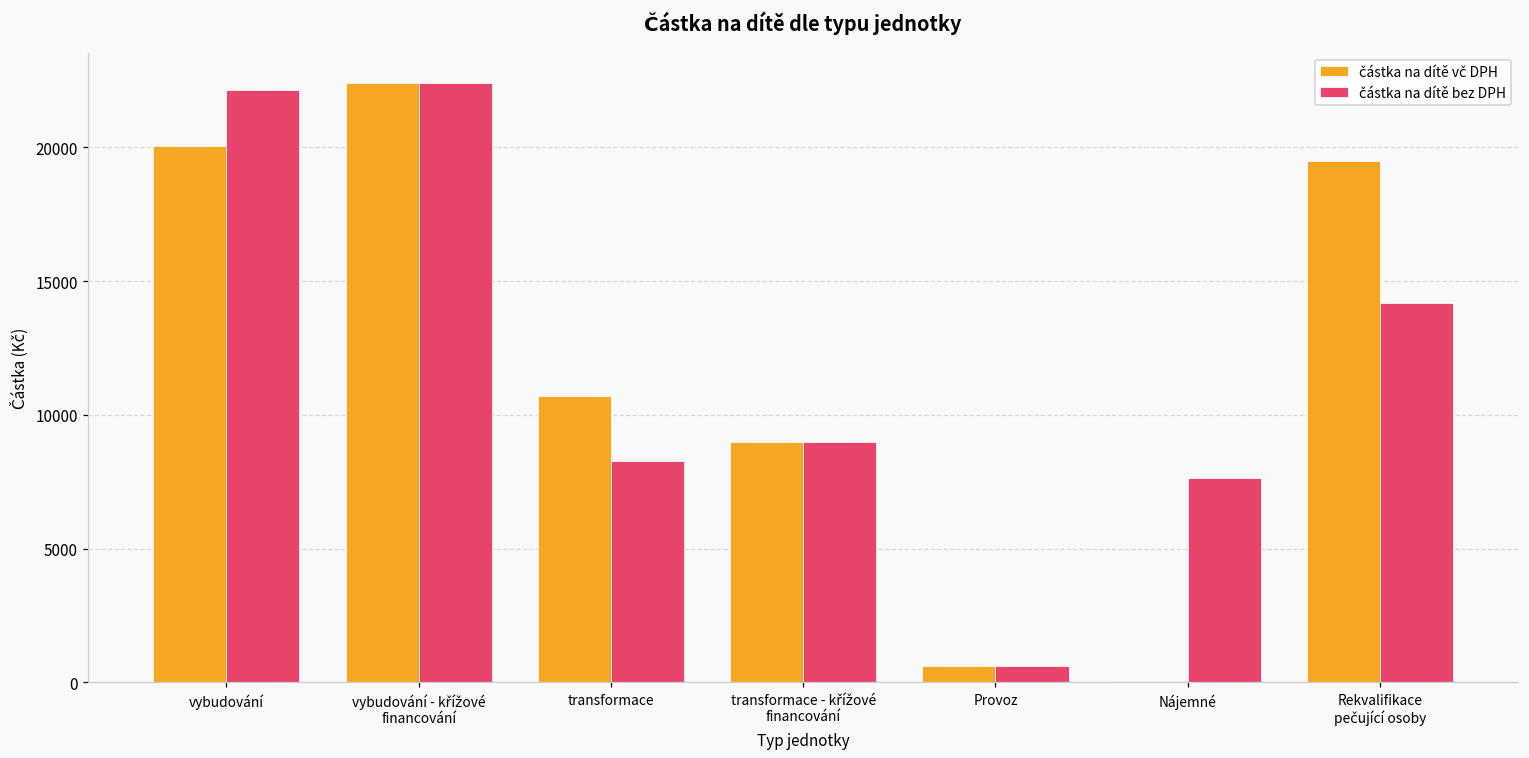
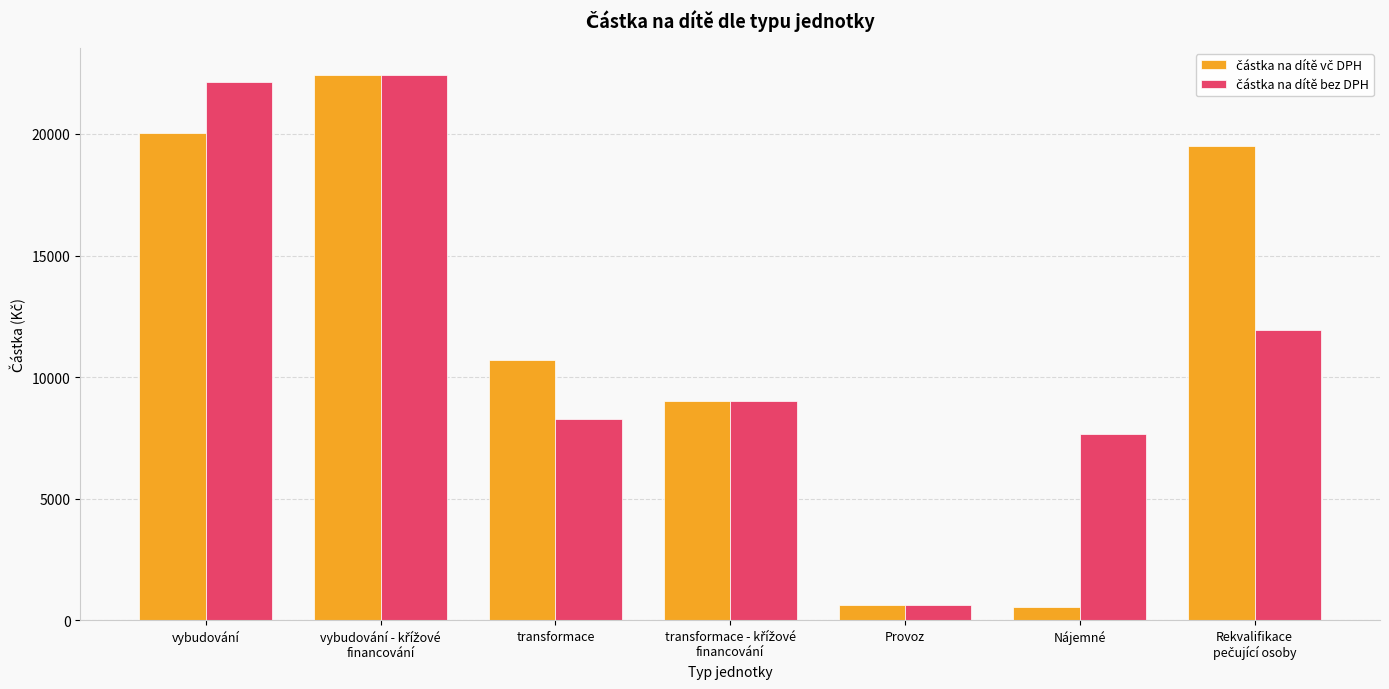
  {
    "částka na dítě vč DPH": {
      "vybudování": 20100,
      "vybudování - křížové financování": 22400,
      "transformace": 10700,
      "transformace - křížové financování": 9000,
      "Provoz": 600,
-     "Nájemné": 100,
+     "Nájemné": 500,
      "Rekvalifikace pečující osoby": 19500
    },
    "částka na dítě bez DPH": {
      "vybudování": 22100,
      "vybudování - křížové financování": 22400,
      "transformace": 8300,
      "transformace - křížové financování": 9000,
      "Provoz": 600,
      "Nájemné": 7700,
-     "Rekvalifikace pečující osoby": 14200
+     "Rekvalifikace pečující osoby": 11900
    }
  }
